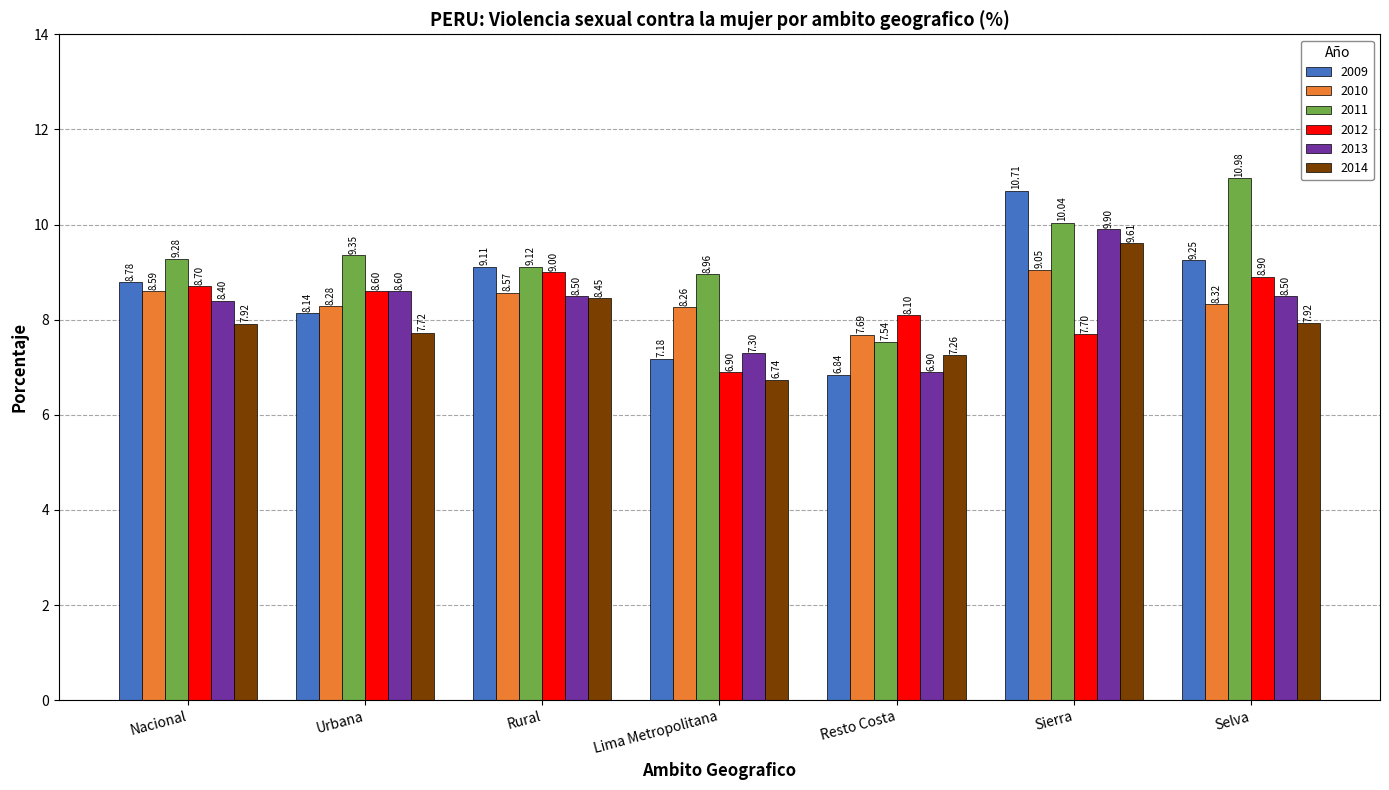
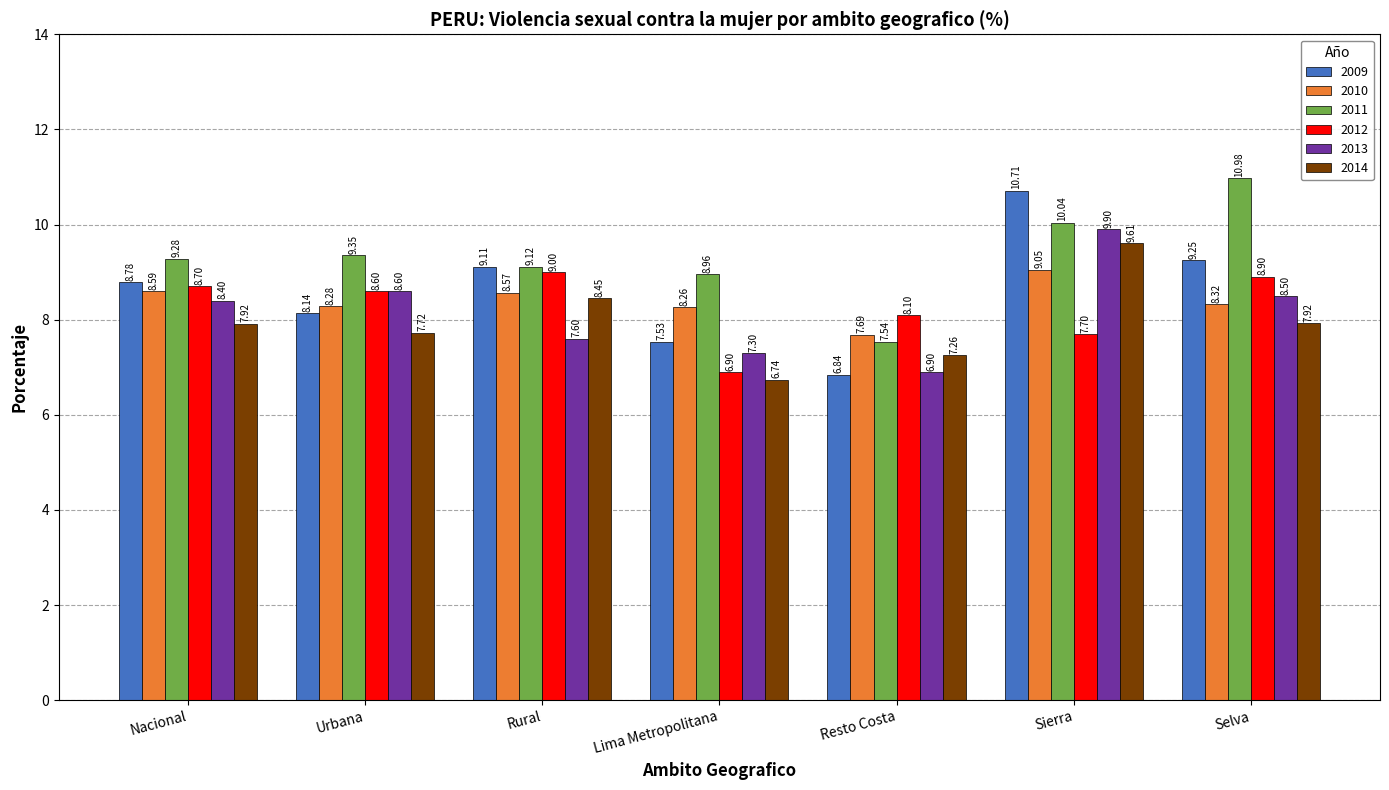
  {
    "2009": {
      "Nacional": 8.78,
      "Urbana": 8.14,
      "Rural": 9.11,
-     "Lima Metropolitana": 7.18,
+     "Lima Metropolitana": 7.53,
      "Resto Costa": 6.84,
      "Sierra": 10.71,
      "Selva": 9.25
    },
    "2010": {
      "Nacional": 8.59,
      "Urbana": 8.28,
      "Rural": 8.57,
      "Lima Metropolitana": 8.26,
      "Resto Costa": 7.69,
      "Sierra": 9.05,
      "Selva": 8.32
    },
    "2011": {
      "Nacional": 9.28,
      "Urbana": 9.35,
      "Rural": 9.12,
      "Lima Metropolitana": 8.96,
      "Resto Costa": 7.54,
      "Sierra": 10.04,
      "Selva": 10.98
    },
    "2012": {
      "Nacional": 8.70,
      "Urbana": 8.60,
      "Rural": 9.00,
      "Lima Metropolitana": 6.90,
      "Resto Costa": 8.10,
      "Sierra": 7.70,
      "Selva": 8.90
    },
    "2013": {
      "Nacional": 8.40,
      "Urbana": 8.60,
-     "Rural": 8.50,
+     "Rural": 7.60,
      "Lima Metropolitana": 7.30,
      "Resto Costa": 6.90,
      "Sierra": 9.90,
      "Selva": 8.50
    },
    "2014": {
      "Nacional": 7.92,
      "Urbana": 7.72,
      "Rural": 8.45,
      "Lima Metropolitana": 6.74,
      "Resto Costa": 7.26,
      "Sierra": 9.61,
      "Selva": 7.92
    }
  }
